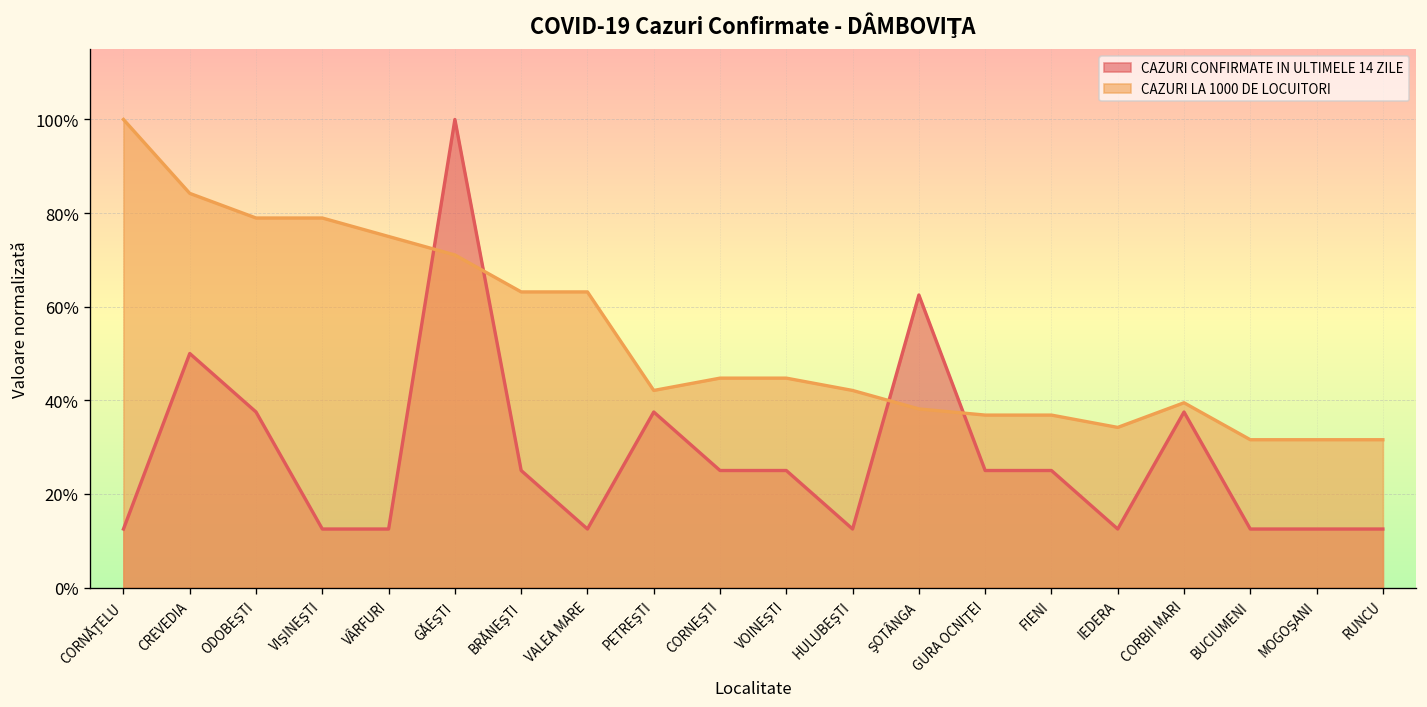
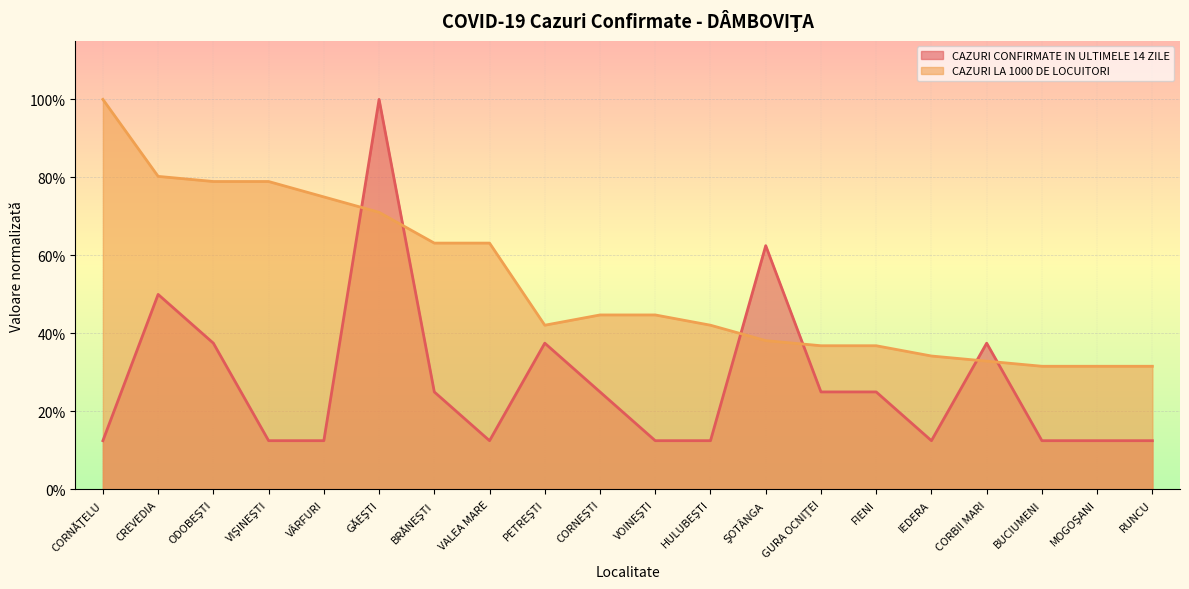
  {
    "CAZURI CONFIRMATE IN ULTIMELE 14 ZILE": {
      "CORNĂŢELU": "13%",
      "CREVEDIA": "50%",
      "ODOBEŞTI": "38%",
      "VIŞINEŞTI": "13%",
      "VÂRFURI": "13%",
      "GĂEŞTI": "100%",
      "BRĂNEŞTI": "25%",
      "VALEA MARE": "13%",
      "PETREŞTI": "38%",
      "CORNEŞTI": "25%",
-     "VOINEŞTI": "25%",
+     "VOINEŞTI": "13%",
      "HULUBEŞTI": "13%",
      "ŞOTÂNGA": "63%",
      "GURA OCNIŢEI": "25%",
      "FIENI": "25%",
      "IEDERA": "13%",
      "CORBII MARI": "38%",
      "BUCIUMENI": "13%",
      "MOGOŞANI": "13%",
      "RUNCU": "13%"
    },
    "CAZURI LA 1000 DE LOCUITORI": {
      "CORNĂŢELU": "100%",
-     "CREVEDIA": "84%",
+     "CREVEDIA": "80%",
      "ODOBEŞTI": "79%",
      "VIŞINEŞTI": "79%",
      "VÂRFURI": "75%",
      "GĂEŞTI": "71%",
      "BRĂNEŞTI": "63%",
      "VALEA MARE": "63%",
      "PETREŞTI": "42%",
      "CORNEŞTI": "45%",
      "VOINEŞTI": "45%",
      "HULUBEŞTI": "42%",
      "ŞOTÂNGA": "38%",
      "GURA OCNIŢEI": "37%",
      "FIENI": "37%",
      "IEDERA": "34%",
-     "CORBII MARI": "39%",
+     "CORBII MARI": "33%",
      "BUCIUMENI": "32%",
      "MOGOŞANI": "32%",
      "RUNCU": "32%"
    }
  }
